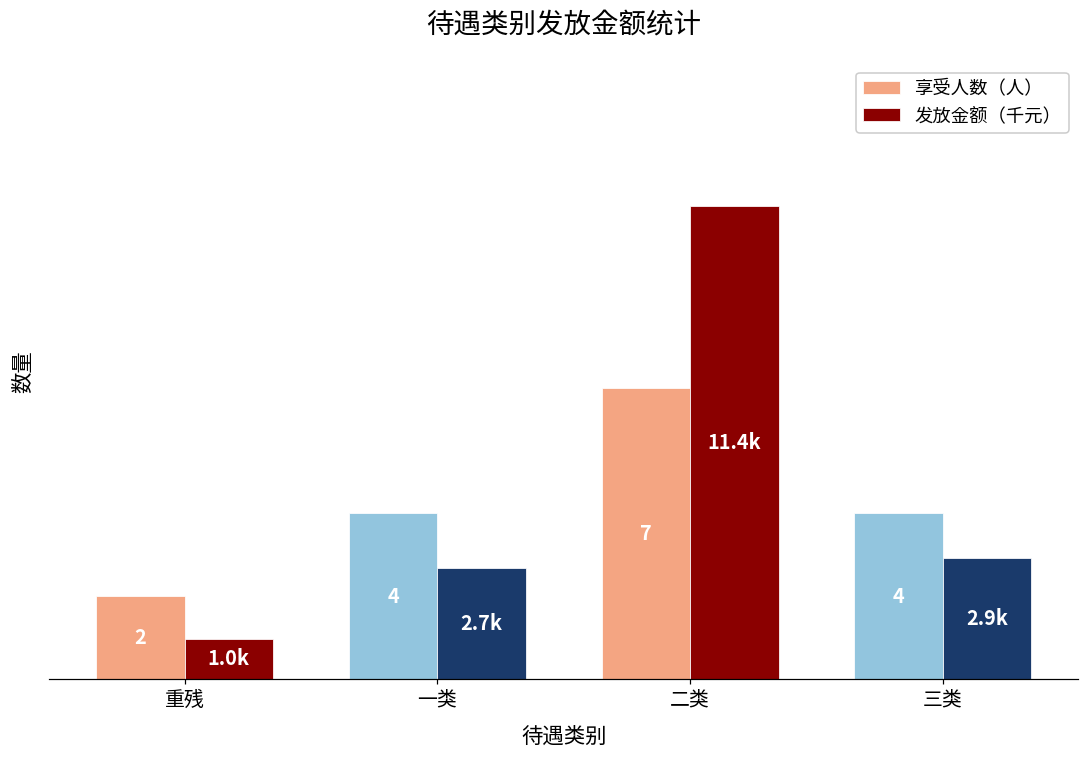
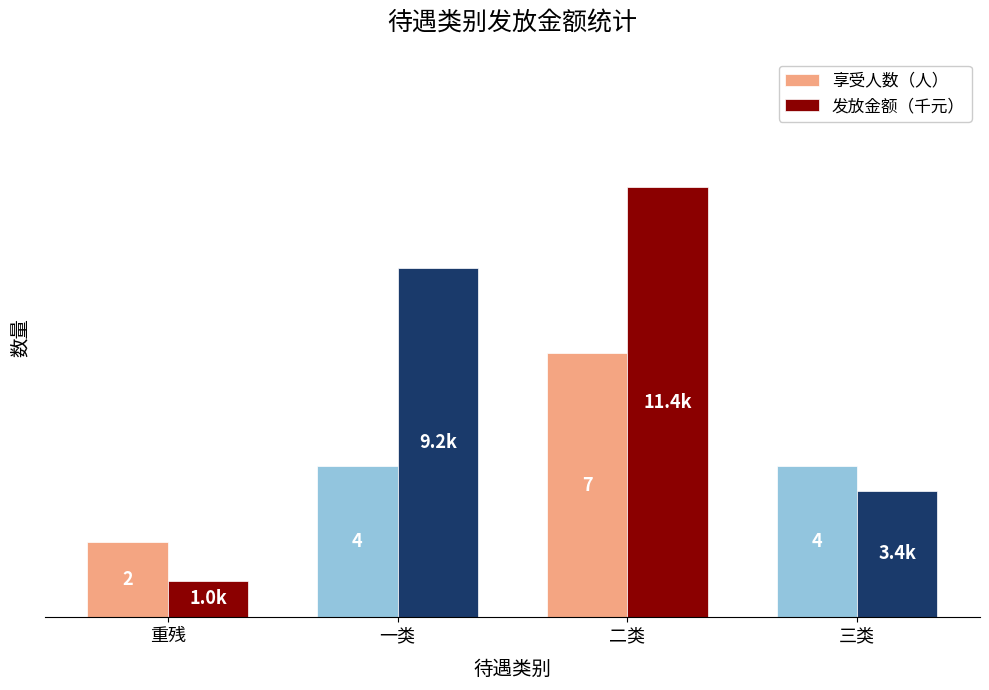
  {
    "享受人数（人）": {
      "重残": "2",
      "一类": "4",
      "二类": "7",
      "三类": "4"
    },
    "发放金额（千元）": {
      "重残": "1.0k",
-     "一类": "2.7k",
+     "一类": "9.2k",
      "二类": "11.4k",
-     "三类": "2.9k"
+     "三类": "3.4k"
    }
  }
